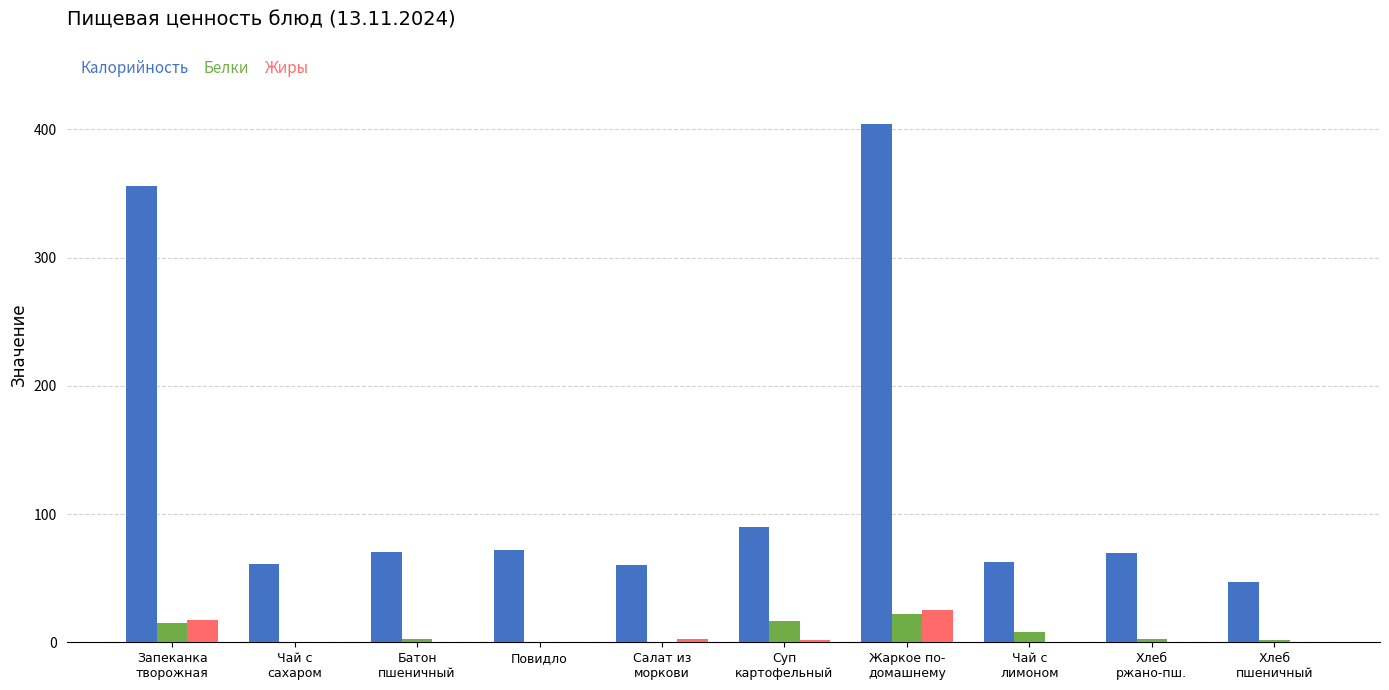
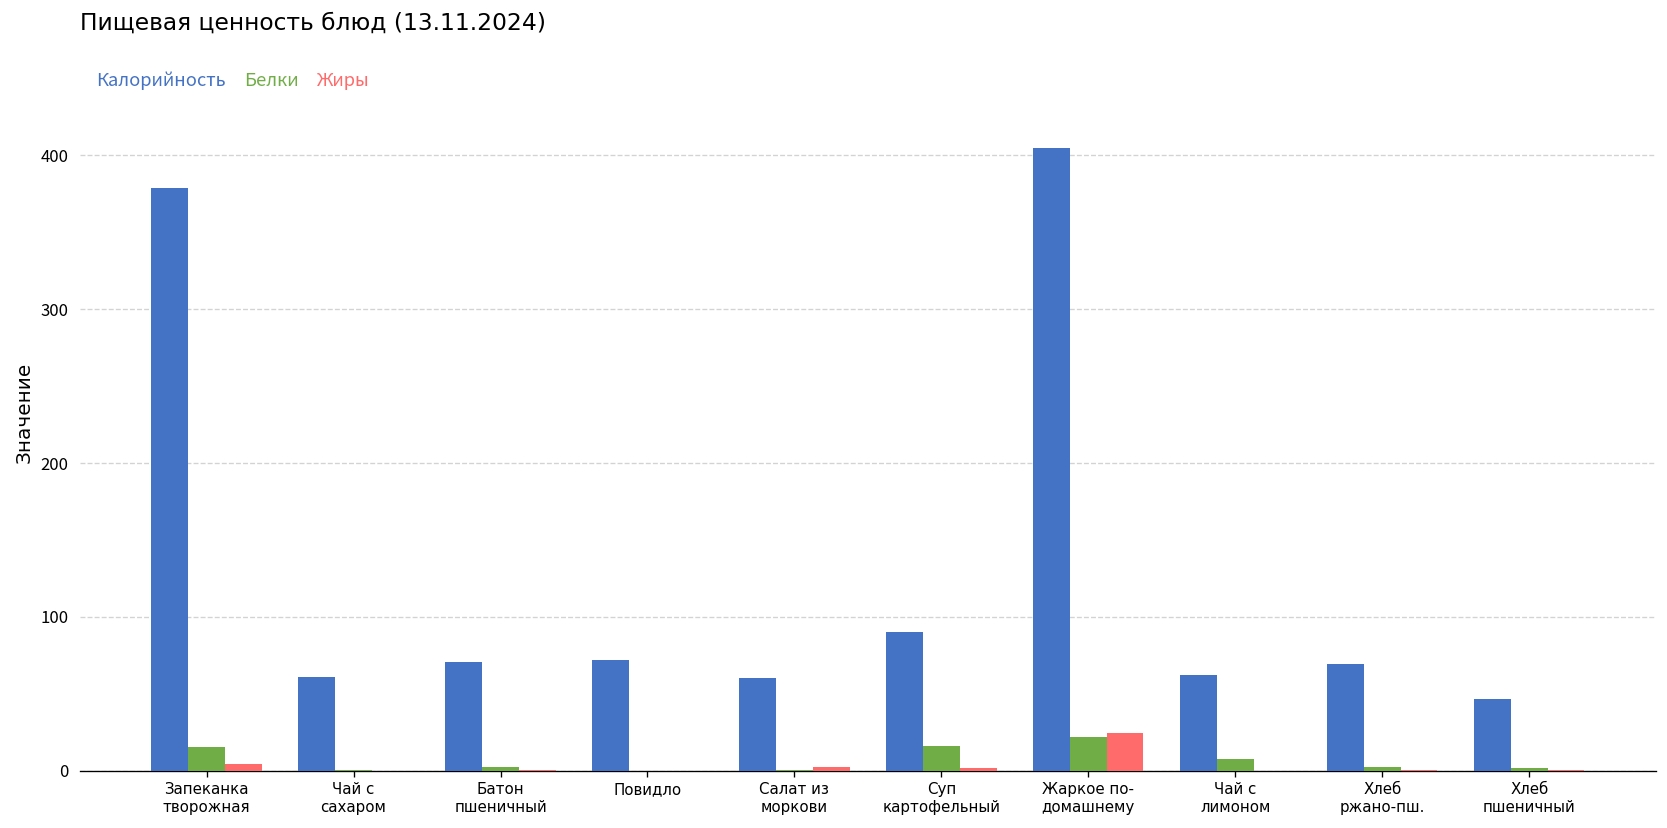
  {
    "Калорийность": {
-     "Запеканка творожная": 356,
+     "Запеканка творожная": 379,
      "Чай с сахаром": 61,
      "Батон пшеничный": 70,
      "Повидло": 72,
      "Салат из моркови": 60,
      "Суп картофельный": 90,
      "Жаркое по- домашнему": 405,
      "Чай с лимоном": 63,
      "Хлеб ржано-пш.": 70,
      "Хлеб пшеничный": 47
    },
    "Белки": {
      "Запеканка творожная": 15,
      "Батон пшеничный": 3,
      "Суп картофельный": 16,
      "Жаркое по- домашнему": 22,
      "Чай с лимоном": 8,
      "Хлеб ржано-пш.": 3
    },
    "Жиры": {
-     "Запеканка творожная": 18,
+     "Запеканка творожная": 4,
      "Повидло": 0,
      "Салат из моркови": 3,
      "Суп картофельный": 2,
      "Жаркое по- домашнему": 25
    }
  }
